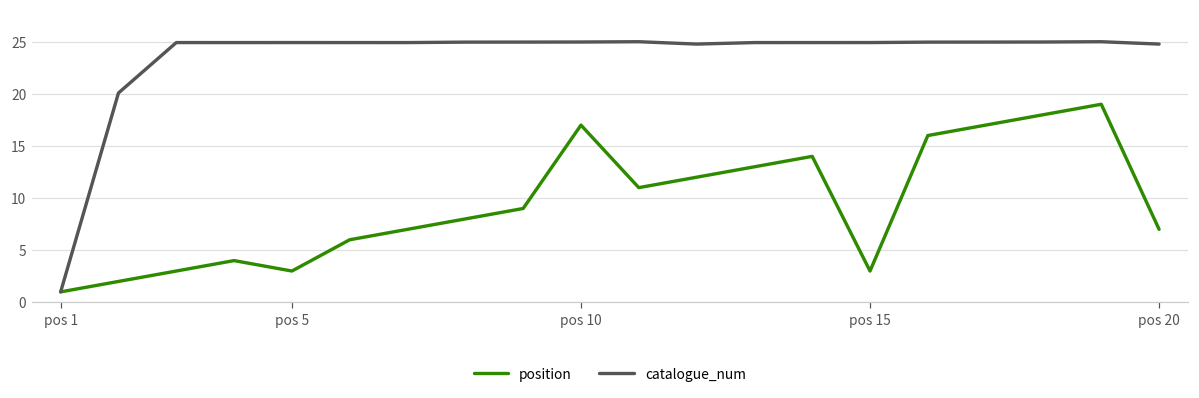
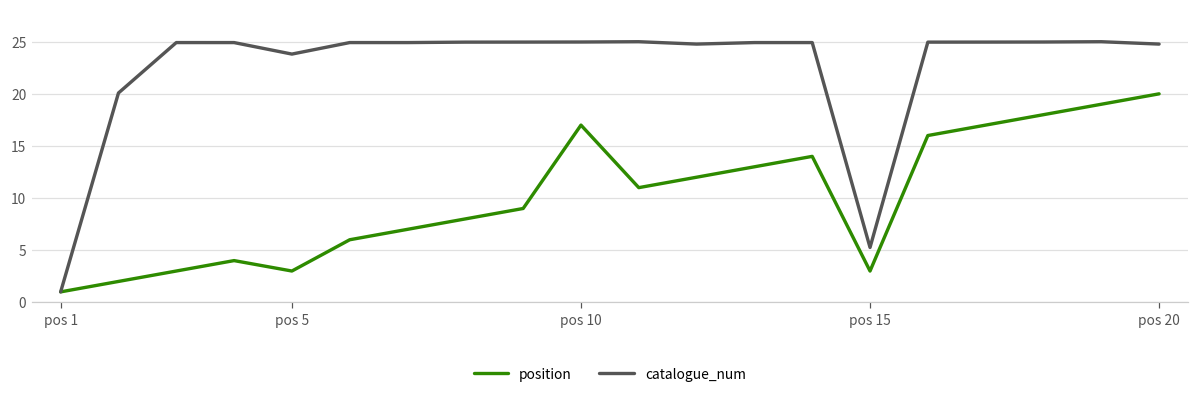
  {
    "position": {
      "pos 5": 3,
      "pos 10": 17,
      "pos 15": 3,
-     "pos 20": 7
+     "pos 20": 20
    },
    "catalogue_num": {
-     "pos 5": 25,
+     "pos 5": 24,
      "pos 10": 25,
-     "pos 15": 25,
+     "pos 15": 5,
      "pos 20": 25
    }
  }
